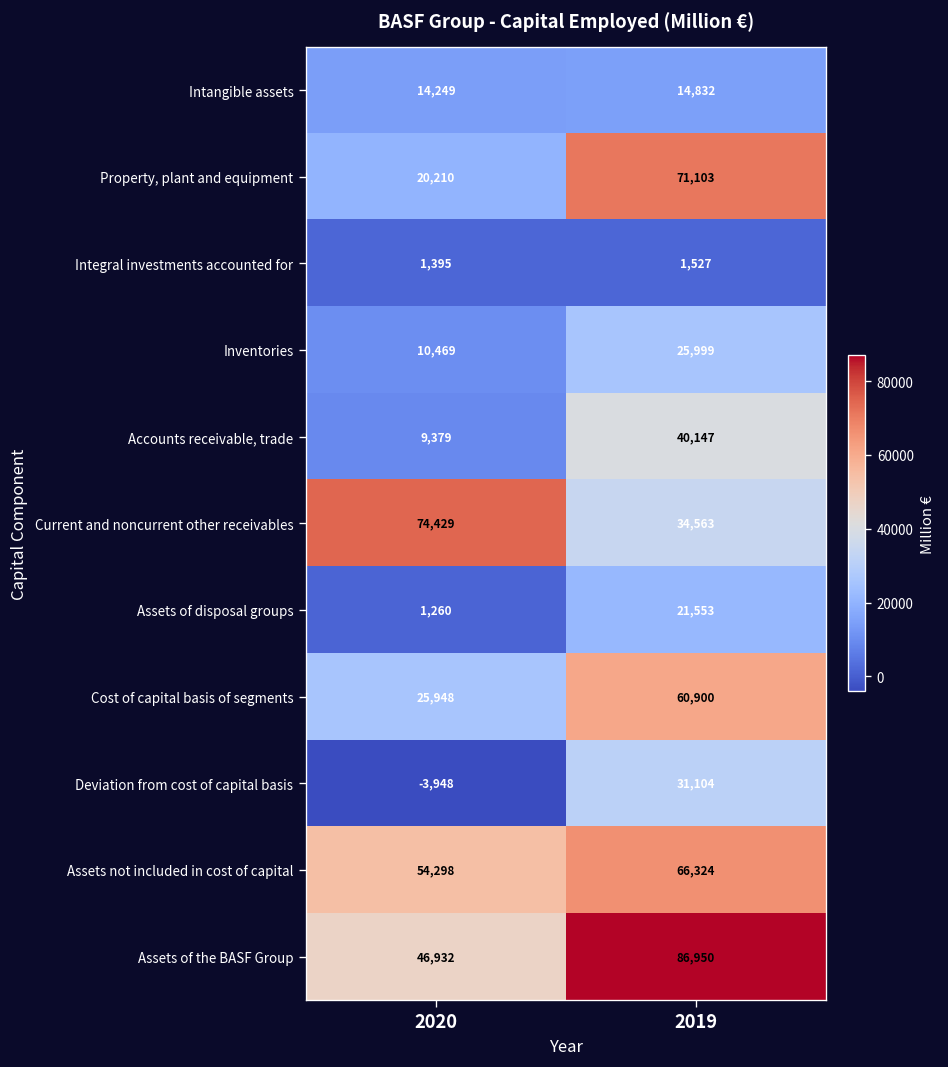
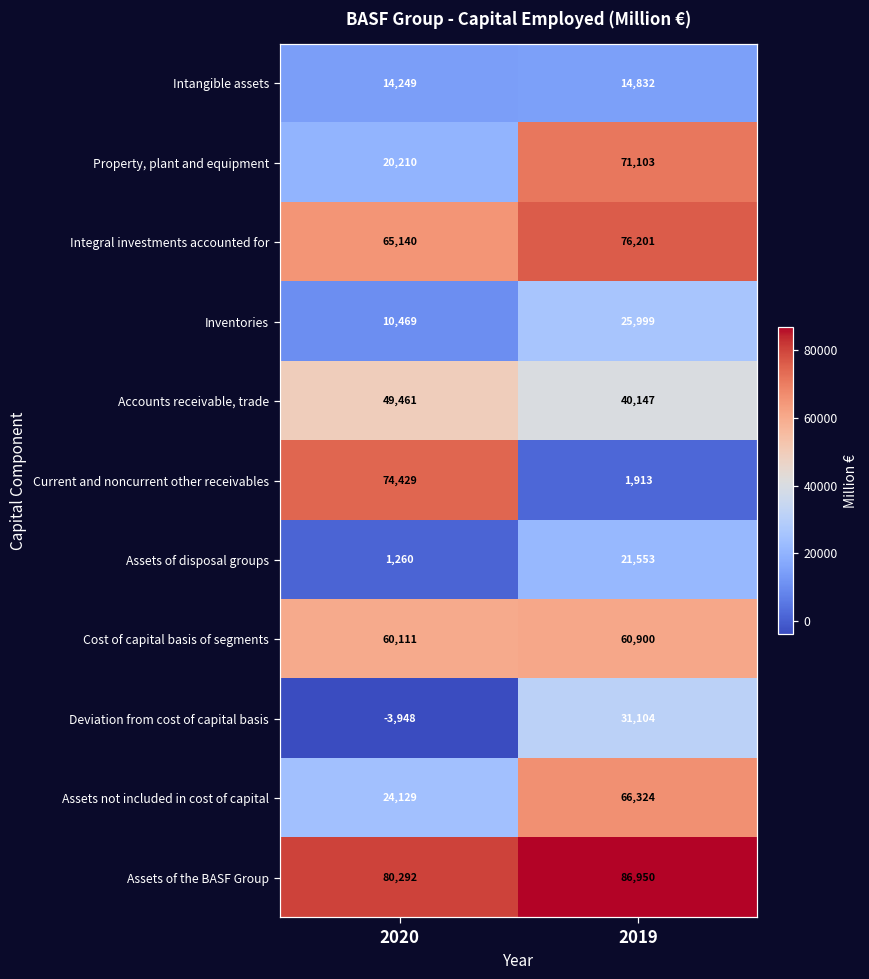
  {
    "Intangible assets": {
      "2020": "14,249",
      "2019": "14,832"
    },
    "Property, plant and equipment": {
      "2020": "20,210",
      "2019": "71,103"
    },
    "Integral investments accounted for": {
-     "2020": "1,395",
-     "2019": "1,527"
+     "2020": "65,140",
+     "2019": "76,201"
    },
    "Inventories": {
      "2020": "10,469",
      "2019": "25,999"
    },
    "Accounts receivable, trade": {
-     "2020": "9,379",
+     "2020": "49,461",
      "2019": "40,147"
    },
    "Current and noncurrent other receivables": {
      "2020": "74,429",
-     "2019": "34,563"
+     "2019": "1,913"
    },
    "Assets of disposal groups": {
      "2020": "1,260",
      "2019": "21,553"
    },
    "Cost of capital basis of segments": {
-     "2020": "25,948",
+     "2020": "60,111",
      "2019": "60,900"
    },
    "Deviation from cost of capital basis": {
      "2020": "-3,948",
      "2019": "31,104"
    },
    "Assets not included in cost of capital": {
-     "2020": "54,298",
+     "2020": "24,129",
      "2019": "66,324"
    },
    "Assets of the BASF Group": {
-     "2020": "46,932",
+     "2020": "80,292",
      "2019": "86,950"
    }
  }
